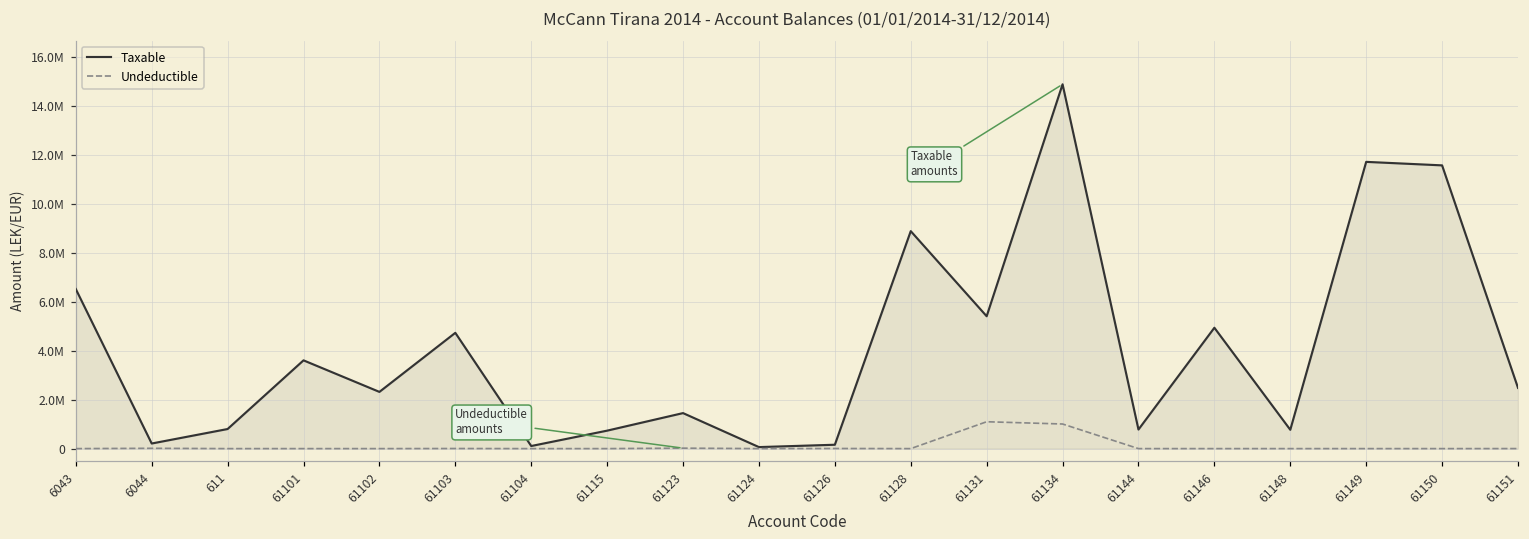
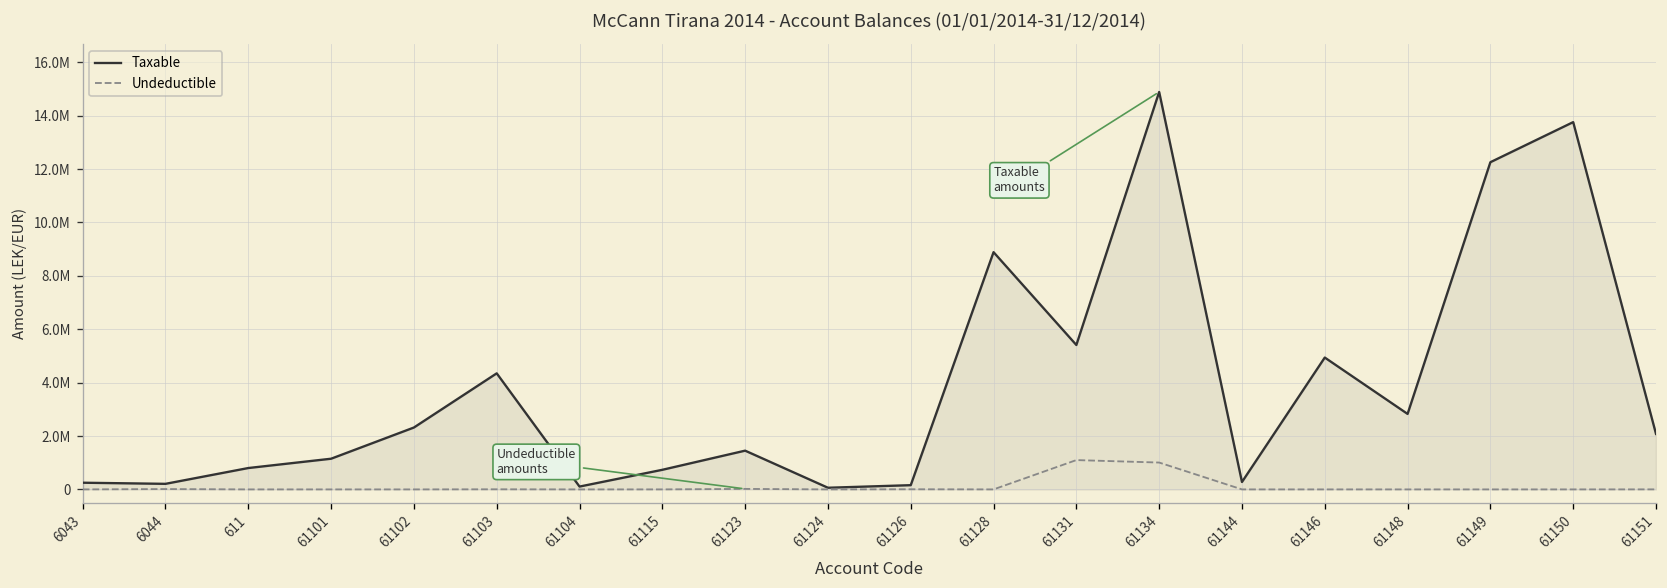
  {
    "Taxable": {
-     "6043": 6500000,
+     "6043": 300000,
      "6044": 200000,
      "611": 800000,
-     "61101": 3600000,
+     "61101": 1100000,
      "61102": 2300000,
-     "61103": 4700000,
+     "61103": 4300000,
      "61115": 700000,
      "61123": 1500000,
      "61126": 200000,
      "61128": 8900000,
      "61131": 5400000,
      "61134": 14900000,
-     "61144": 800000,
+     "61144": 300000,
      "61146": 4900000,
-     "61148": 800000,
-     "61149": 11700000,
-     "61150": 11600000,
-     "61151": 2500000
+     "61148": 2800000,
+     "61149": 12300000,
+     "61150": 13800000,
+     "61151": 2100000
    },
    "Undeductible": {
      "6043": 0,
      "6044": 0,
      "611": 0,
      "61101": 0,
      "61102": 0,
      "61103": 0,
      "61115": 0,
      "61123": 0,
      "61126": 0,
      "61128": 0,
      "61131": 1100000,
      "61134": 1000000,
      "61144": 0,
      "61146": 0,
      "61148": 0,
      "61149": 0,
      "61150": 0,
      "61151": 0
    }
  }
